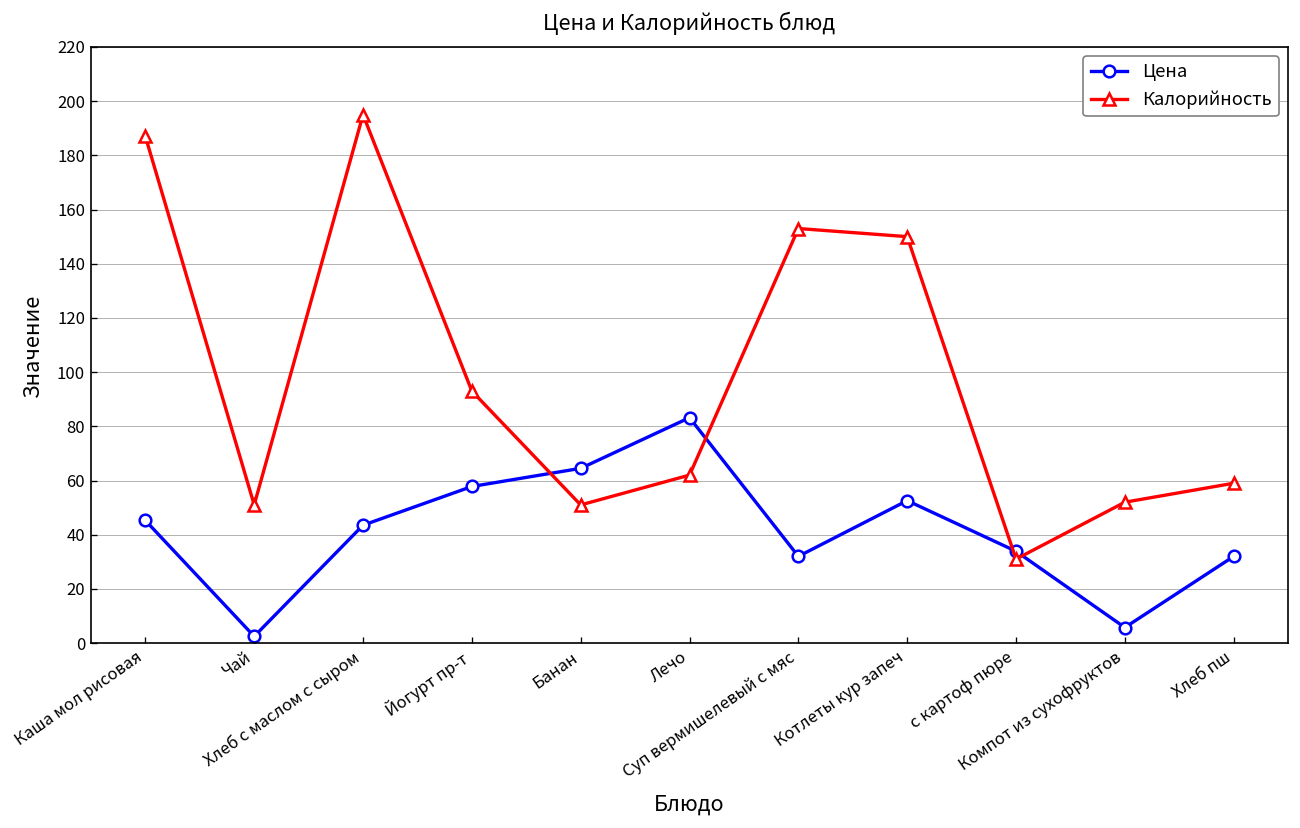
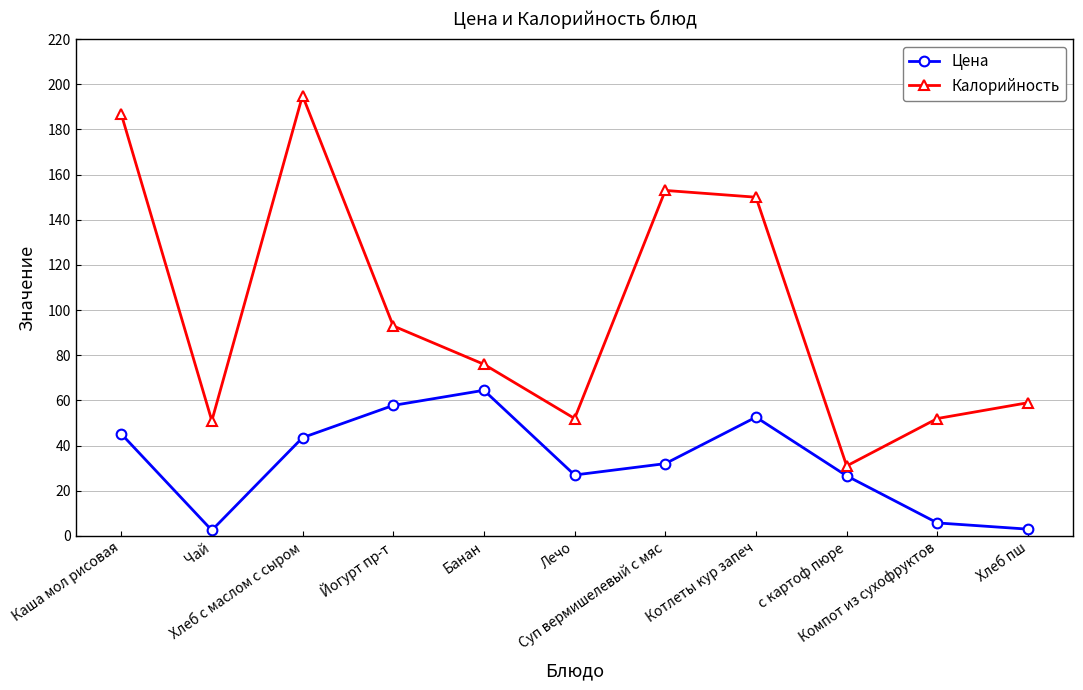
  {
    "Цена": {
      "Каша мол рисовая": 45,
      "Чай": 2,
      "Хлеб с маслом с сыром": 44,
      "Йогурт пр-т": 58,
      "Банан": 65,
-     "Лечо": 83,
+     "Лечо": 27,
      "Суп вермишелевый с мяс": 32,
      "Котлеты кур запеч": 53,
-     "с картоф пюре": 34,
+     "с картоф пюре": 27,
      "Компот из сухофруктов": 6,
-     "Хлеб пш": 32
+     "Хлеб пш": 3
    },
    "Калорийность": {
      "Каша мол рисовая": 187,
      "Чай": 51,
      "Хлеб с маслом с сыром": 195,
      "Йогурт пр-т": 93,
-     "Банан": 51,
-     "Лечо": 62,
+     "Банан": 76,
+     "Лечо": 52,
      "Суп вермишелевый с мяс": 153,
      "Котлеты кур запеч": 150,
      "с картоф пюре": 31,
      "Компот из сухофруктов": 52,
      "Хлеб пш": 59
    }
  }
